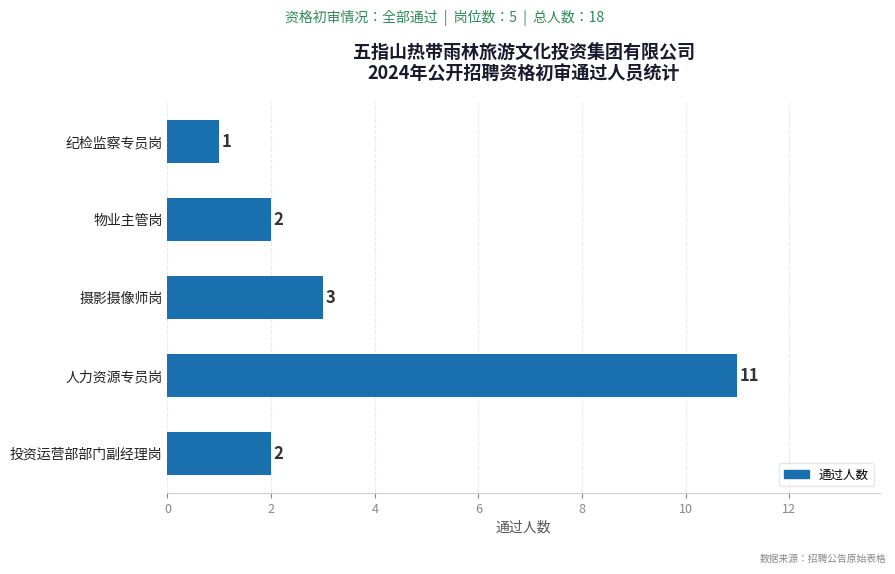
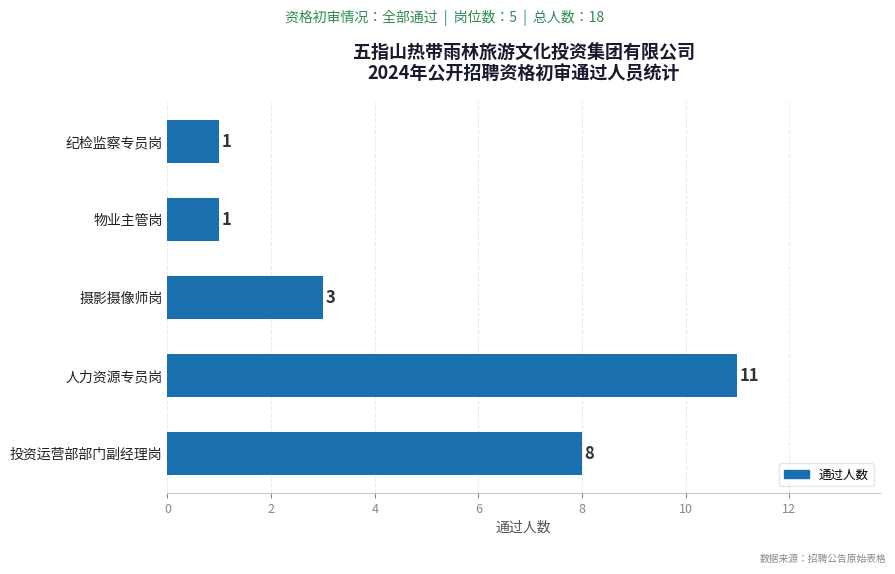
  {
    "纪检监察专员岗": 1,
-   "物业主管岗": 2,
+   "物业主管岗": 1,
    "摄影摄像师岗": 3,
    "人力资源专员岗": 11,
-   "投资运营部部门副经理岗": 2
+   "投资运营部部门副经理岗": 8
  }
